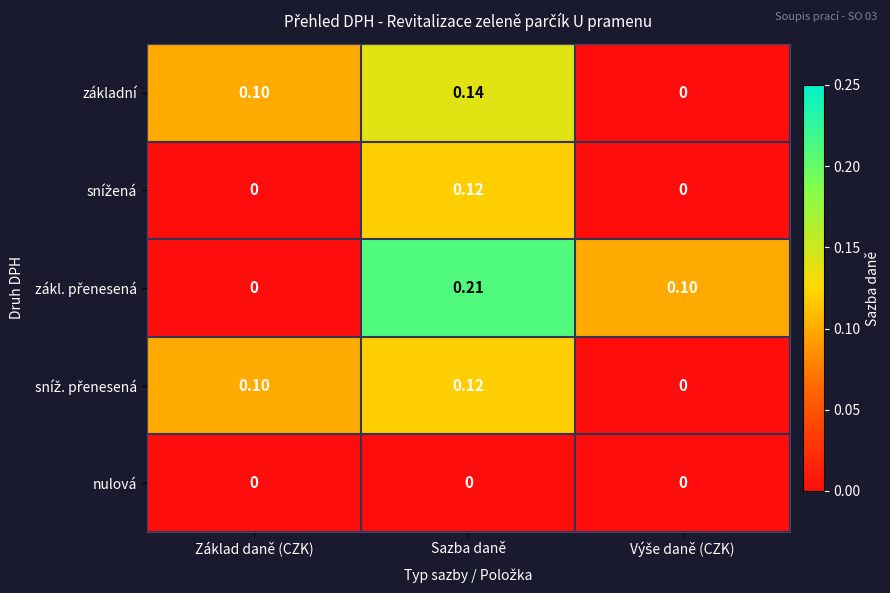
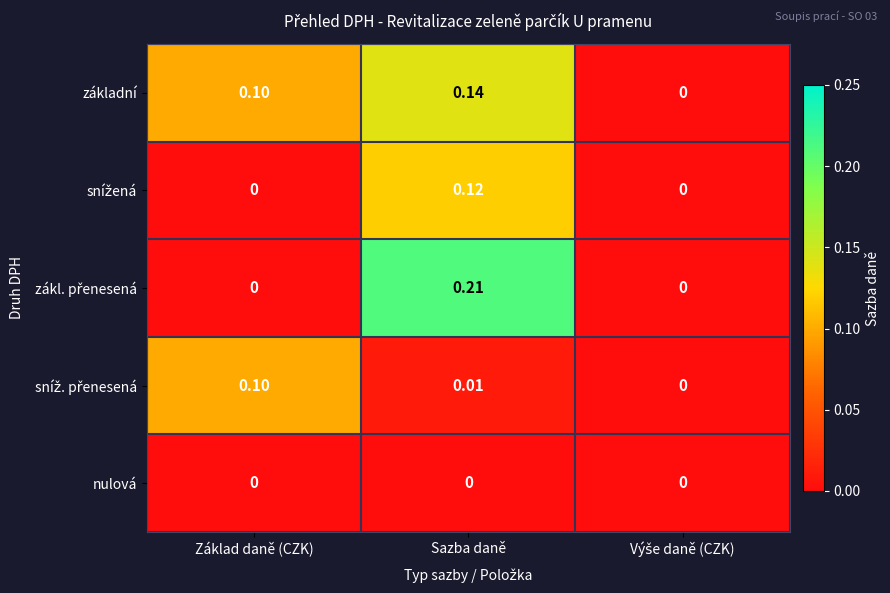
  {
    "základní": {
      "Základ daně (CZK)": 0.10,
      "Sazba daně": 0.14,
      "Výše daně (CZK)": 0
    },
    "snížená": {
      "Základ daně (CZK)": 0,
      "Sazba daně": 0.12,
      "Výše daně (CZK)": 0
    },
    "zákl. přenesená": {
      "Základ daně (CZK)": 0,
      "Sazba daně": 0.21,
-     "Výše daně (CZK)": 0.10
+     "Výše daně (CZK)": 0
    },
    "sníž. přenesená": {
      "Základ daně (CZK)": 0.10,
-     "Sazba daně": 0.12,
+     "Sazba daně": 0.01,
      "Výše daně (CZK)": 0
    },
    "nulová": {
      "Základ daně (CZK)": 0,
      "Sazba daně": 0,
      "Výše daně (CZK)": 0
    }
  }
